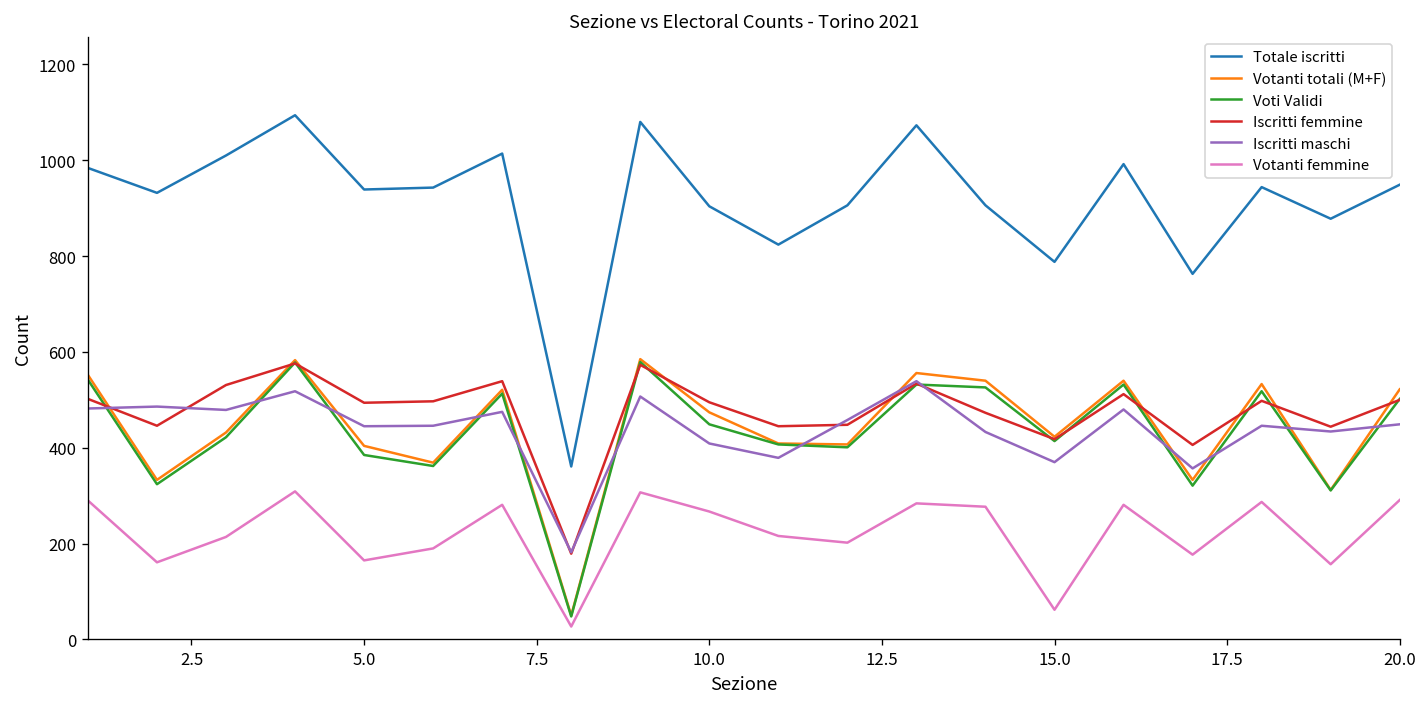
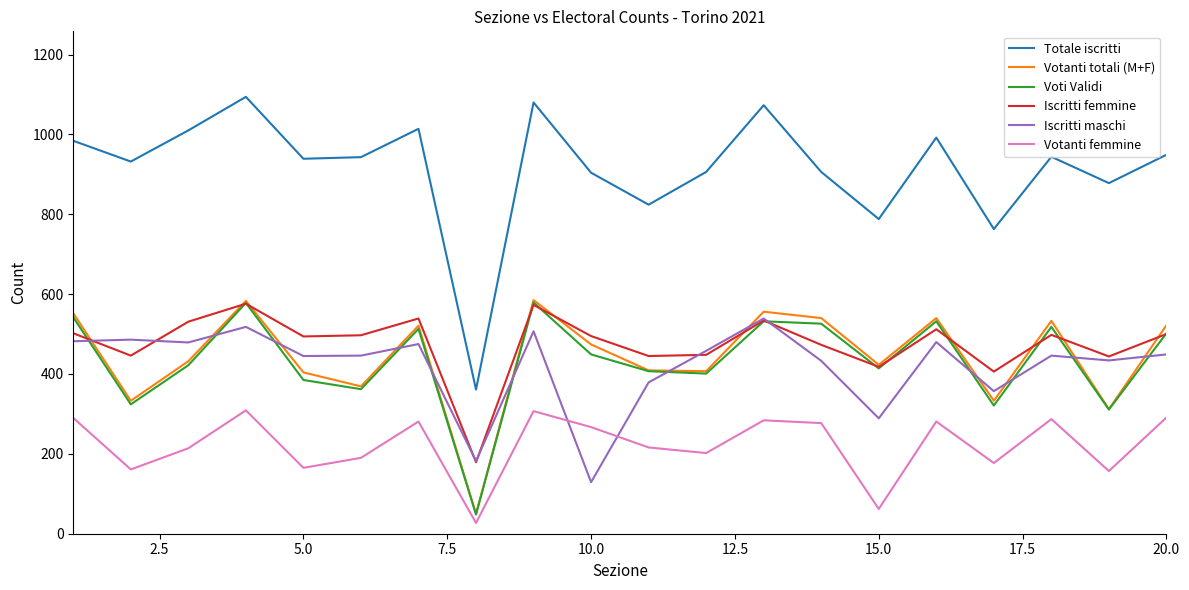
  {
    "Totale iscritti": {
      "5.0": 940,
      "10.0": 900,
      "15.0": 790,
      "20.0": 950
    },
    "Votanti totali (M+F)": {
      "5.0": 400,
      "10.0": 470,
      "20.0": 520
    },
    "Voti Validi": {
      "5.0": 390,
      "10.0": 450
    },
    "Iscritti femmine": {
      "5.0": 490,
      "10.0": 500
    },
    "Iscritti maschi": {
      "5.0": 450,
-     "10.0": 410,
-     "15.0": 370,
+     "10.0": 130,
+     "15.0": 290,
      "20.0": 450
    },
    "Votanti femmine": {
      "5.0": 170,
      "10.0": 270,
      "15.0": 60,
      "20.0": 290
    }
  }
